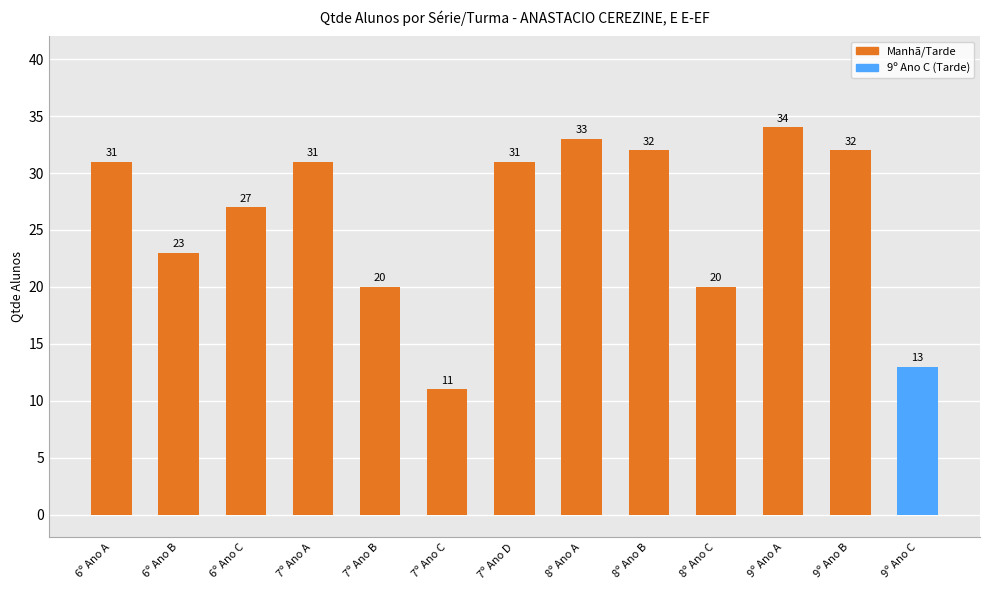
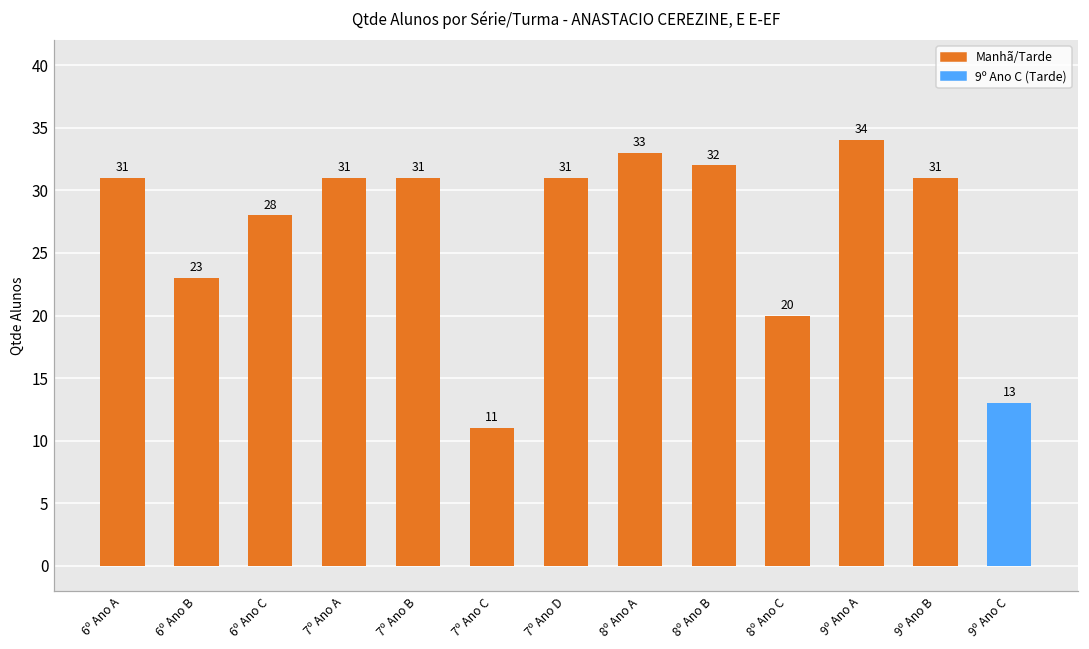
  {
    "6º Ano A": 31,
    "6º Ano B": 23,
-   "6º Ano C": 27,
+   "6º Ano C": 28,
    "7º Ano A": 31,
-   "7º Ano B": 20,
+   "7º Ano B": 31,
    "7º Ano C": 11,
    "7º Ano D": 31,
    "8º Ano A": 33,
    "8º Ano B": 32,
    "8º Ano C": 20,
    "9º Ano A": 34,
-   "9º Ano B": 32,
+   "9º Ano B": 31,
    "9º Ano C": 13
  }
